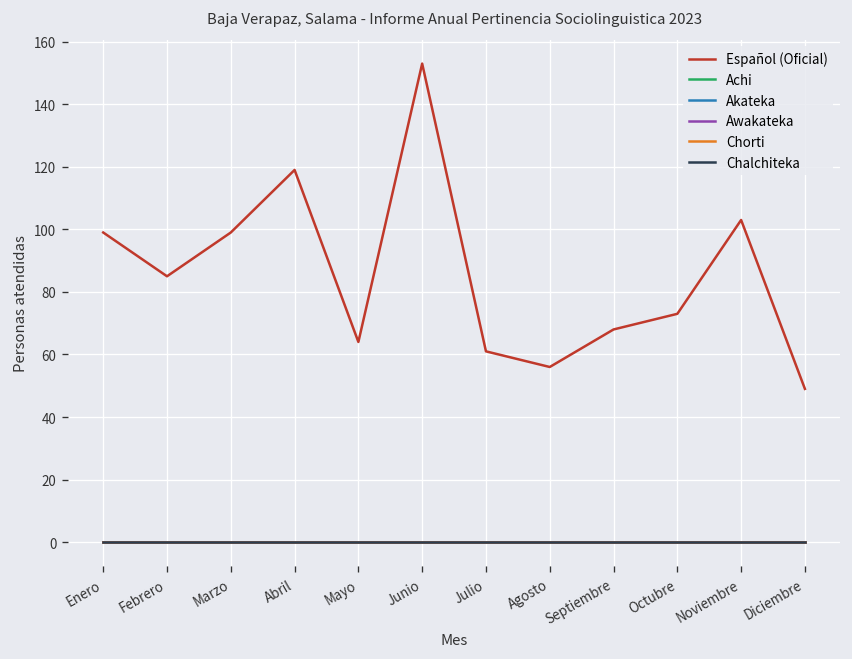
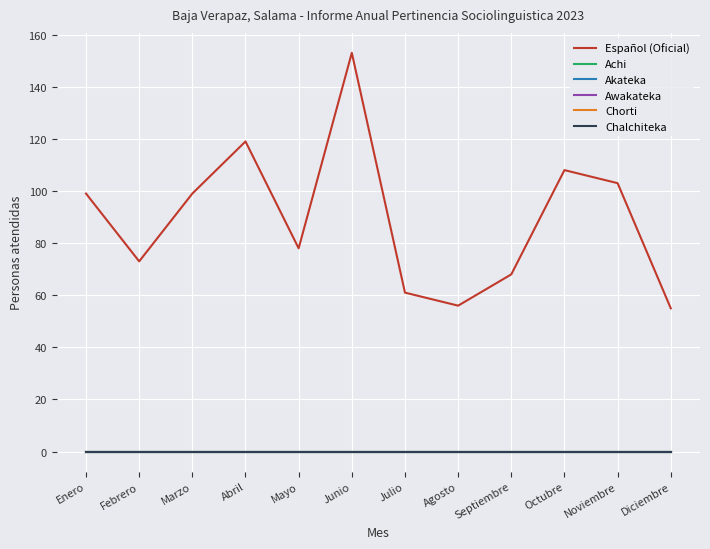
  {
    "Español (Oficial)": {
      "Enero": 99,
-     "Febrero": 85,
+     "Febrero": 73,
      "Marzo": 99,
      "Abril": 119,
-     "Mayo": 64,
+     "Mayo": 78,
      "Junio": 153,
      "Julio": 61,
      "Agosto": 56,
      "Septiembre": 68,
-     "Octubre": 73,
+     "Octubre": 108,
      "Noviembre": 103,
-     "Diciembre": 49
+     "Diciembre": 55
    },
    "Chalchiteka": {
      "Enero": 0,
      "Febrero": 0,
      "Marzo": 0,
      "Abril": 0,
      "Mayo": 0,
      "Junio": 0,
      "Julio": 0,
      "Agosto": 0,
      "Septiembre": 0,
      "Octubre": 0,
      "Noviembre": 0,
      "Diciembre": 0
    }
  }
